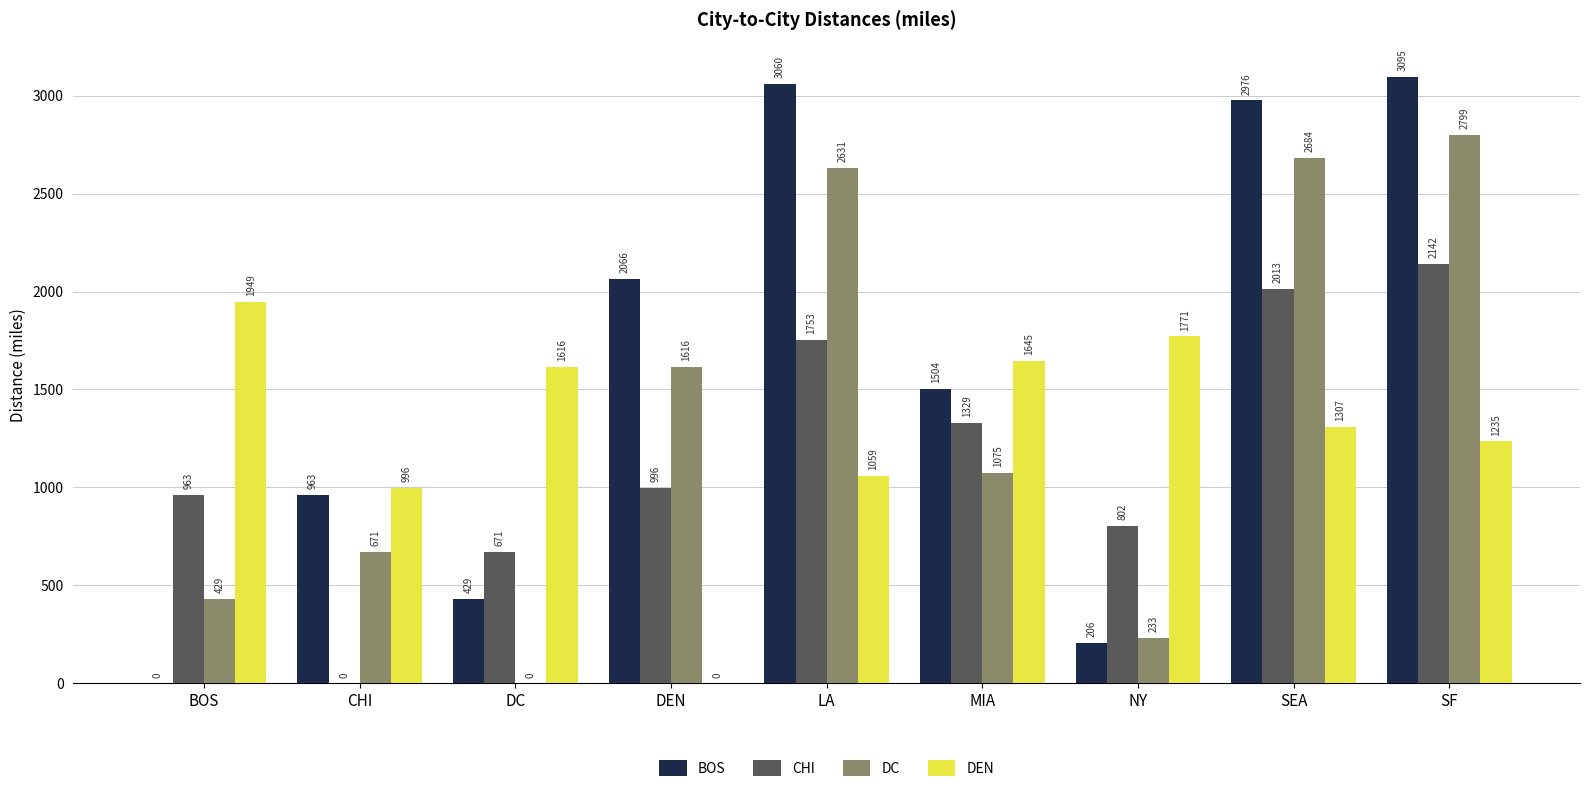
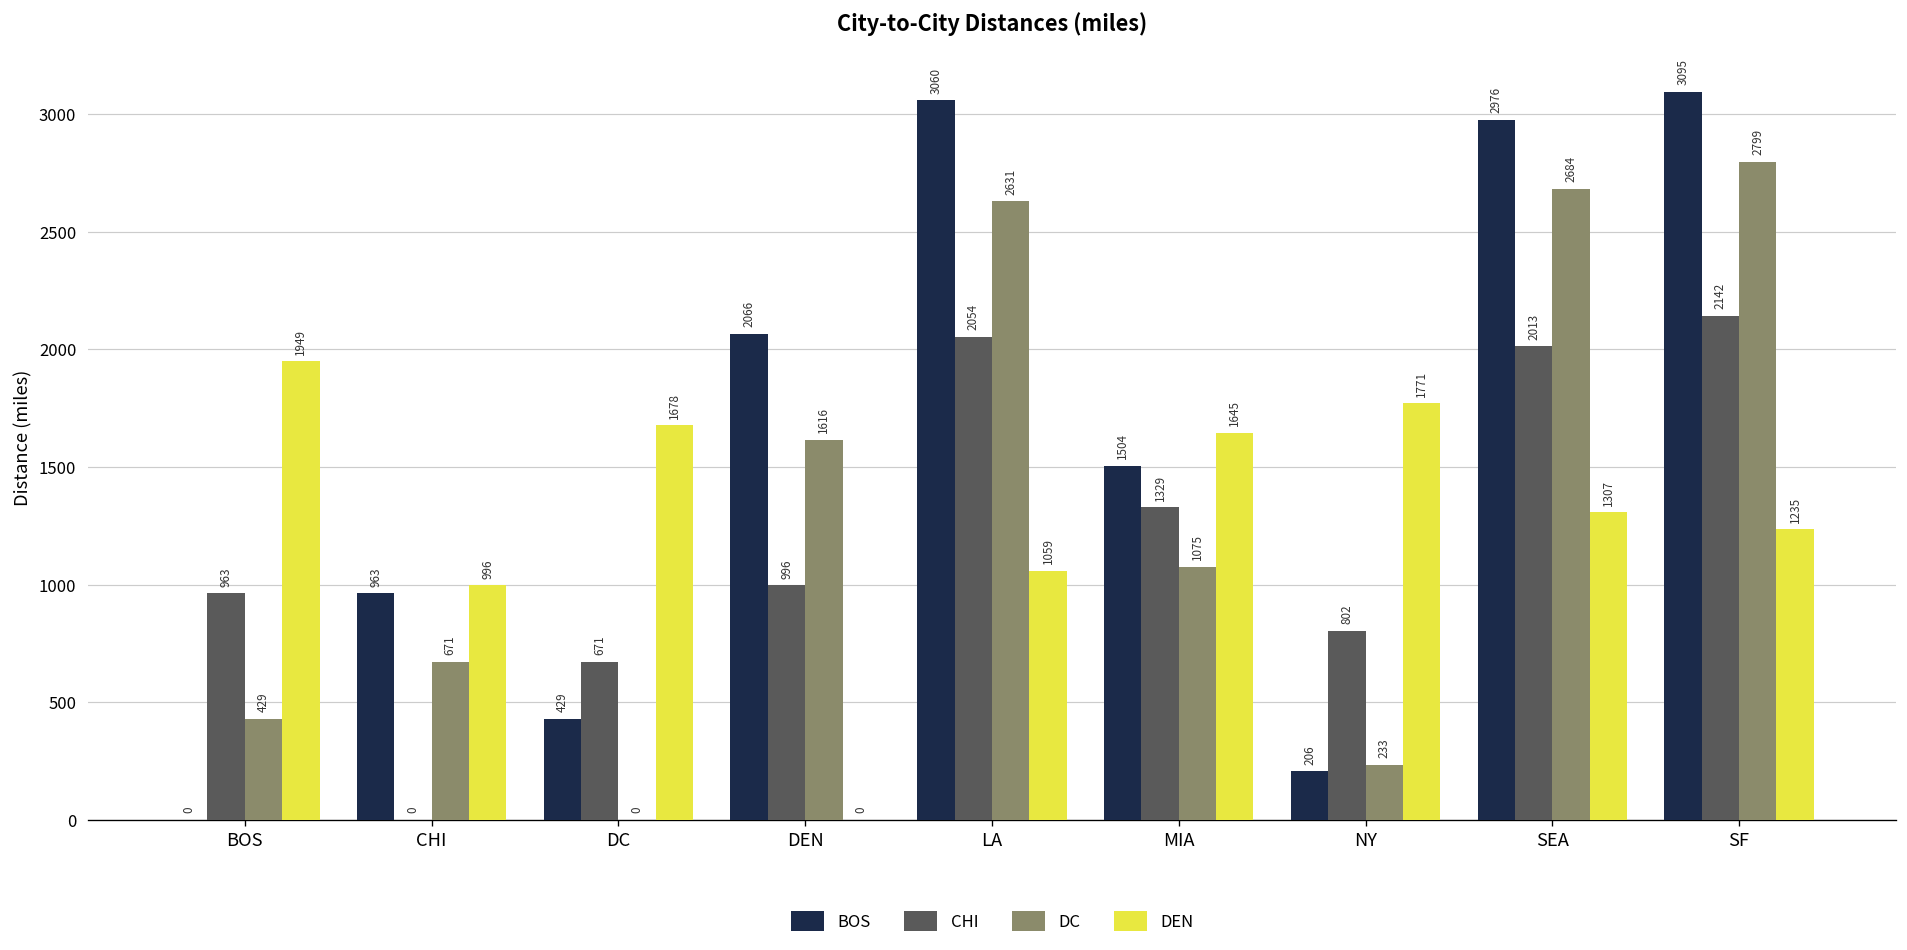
  {
    "BOS": {
      "BOS": 0,
      "CHI": 963,
      "DC": 429,
      "DEN": 2066,
      "LA": 3060,
      "MIA": 1504,
      "NY": 206,
      "SEA": 2976,
      "SF": 3095
    },
    "CHI": {
      "BOS": 963,
      "CHI": 0,
      "DC": 671,
      "DEN": 996,
-     "LA": 1753,
+     "LA": 2054,
      "MIA": 1329,
      "NY": 802,
      "SEA": 2013,
      "SF": 2142
    },
    "DC": {
      "BOS": 429,
      "CHI": 671,
      "DC": 0,
      "DEN": 1616,
      "LA": 2631,
      "MIA": 1075,
      "NY": 233,
      "SEA": 2684,
      "SF": 2799
    },
    "DEN": {
      "BOS": 1949,
      "CHI": 996,
-     "DC": 1616,
+     "DC": 1678,
      "DEN": 0,
      "LA": 1059,
      "MIA": 1645,
      "NY": 1771,
      "SEA": 1307,
      "SF": 1235
    }
  }
